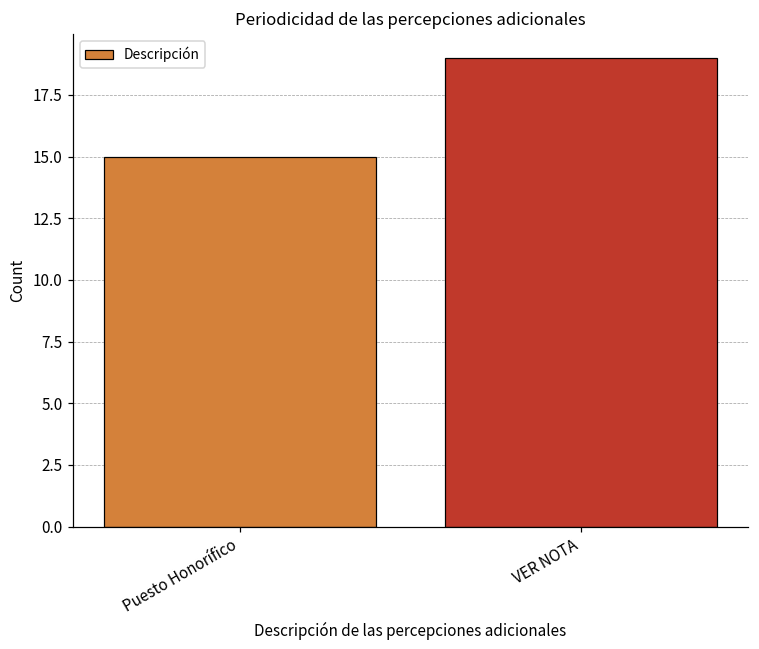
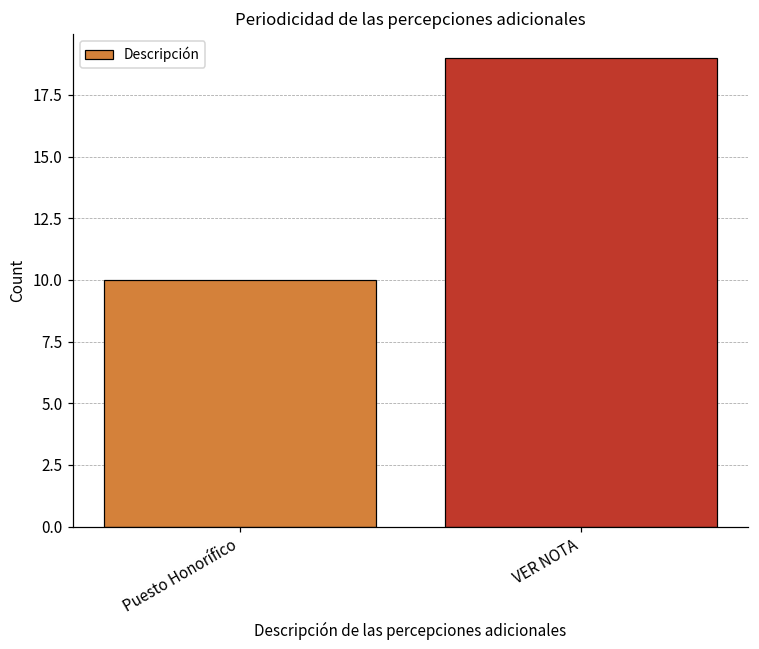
  {
-   "Puesto Honorífico": 15,
+   "Puesto Honorífico": 10,
    "VER NOTA": 19
  }
